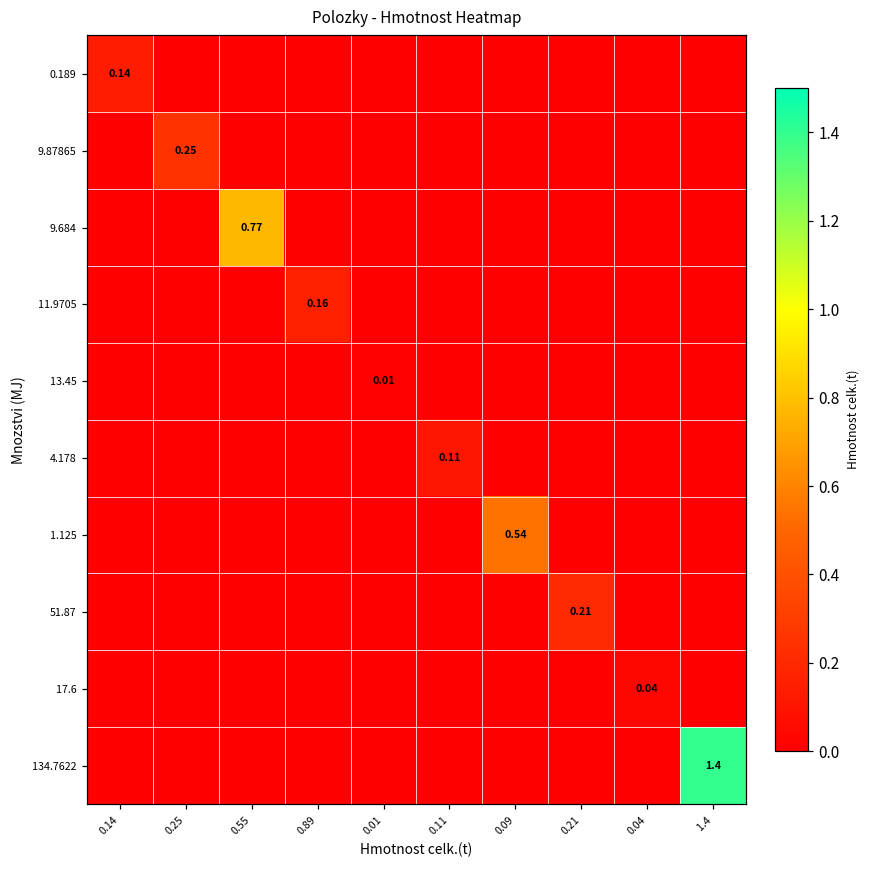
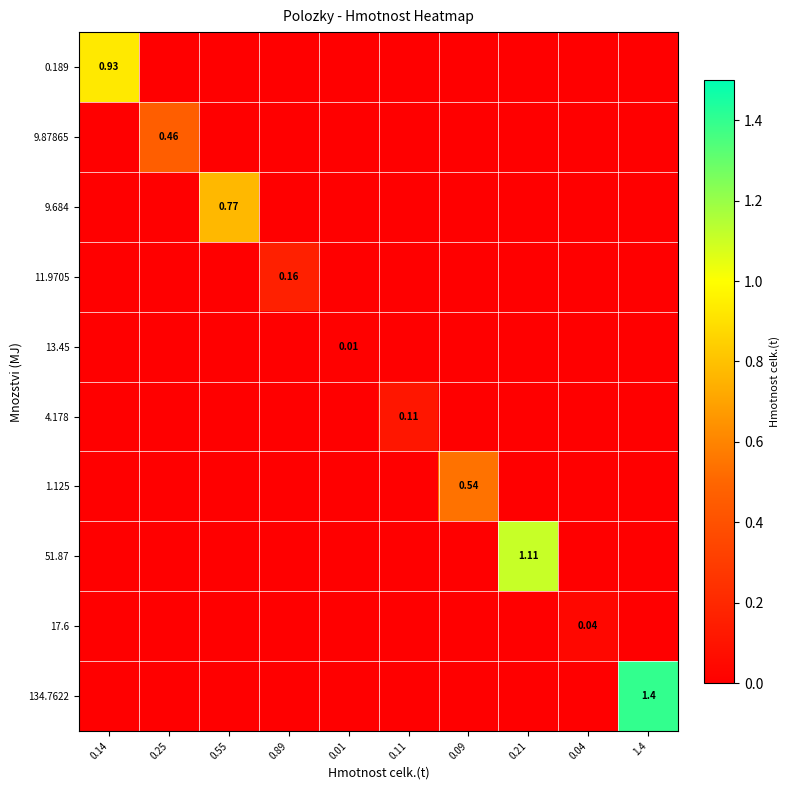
  {
    "0.189": {
-     "0.14": 0.14
+     "0.14": 0.93
    },
    "9.87865": {
-     "0.25": 0.25
+     "0.25": 0.46
    },
    "9.684": {
      "0.55": 0.77
    },
    "11.9705": {
      "0.89": 0.16
    },
    "13.45": {
      "0.01": 0.01
    },
    "4.178": {
      "0.11": 0.11
    },
    "1.125": {
      "0.09": 0.54
    },
    "51.87": {
-     "0.21": 0.21
+     "0.21": 1.11
    },
    "17.6": {
      "0.04": 0.04
    },
    "134.7622": {
      "1.4": 1.4
    }
  }
